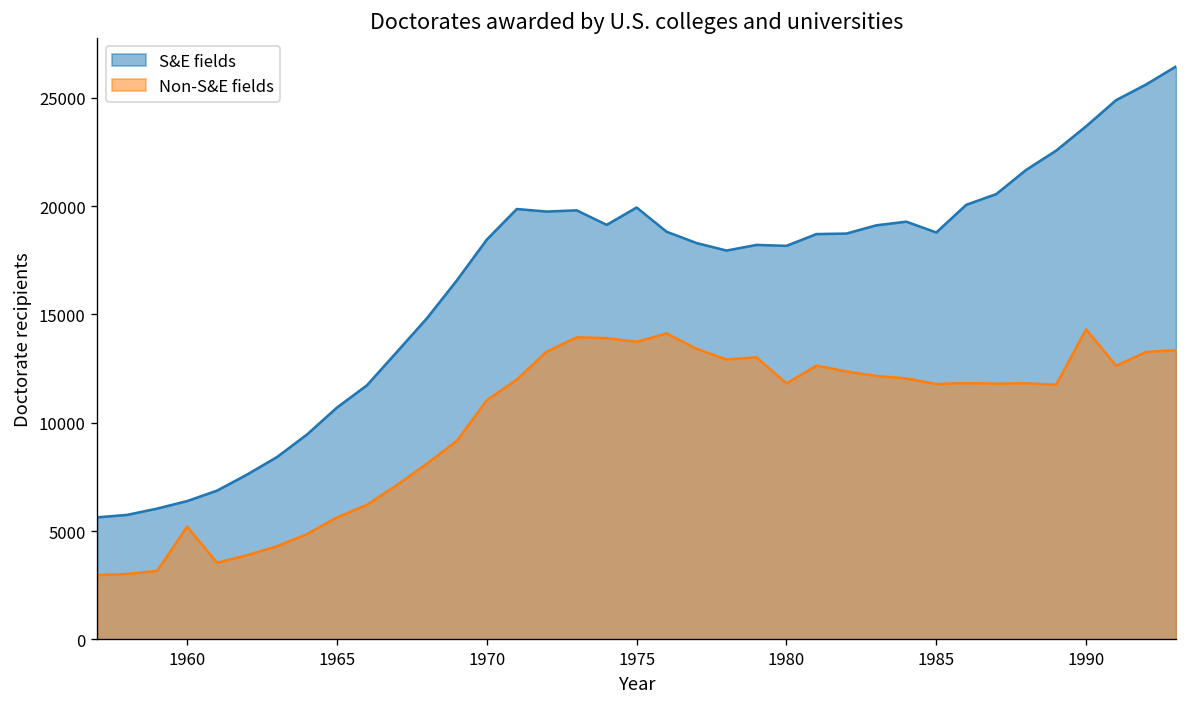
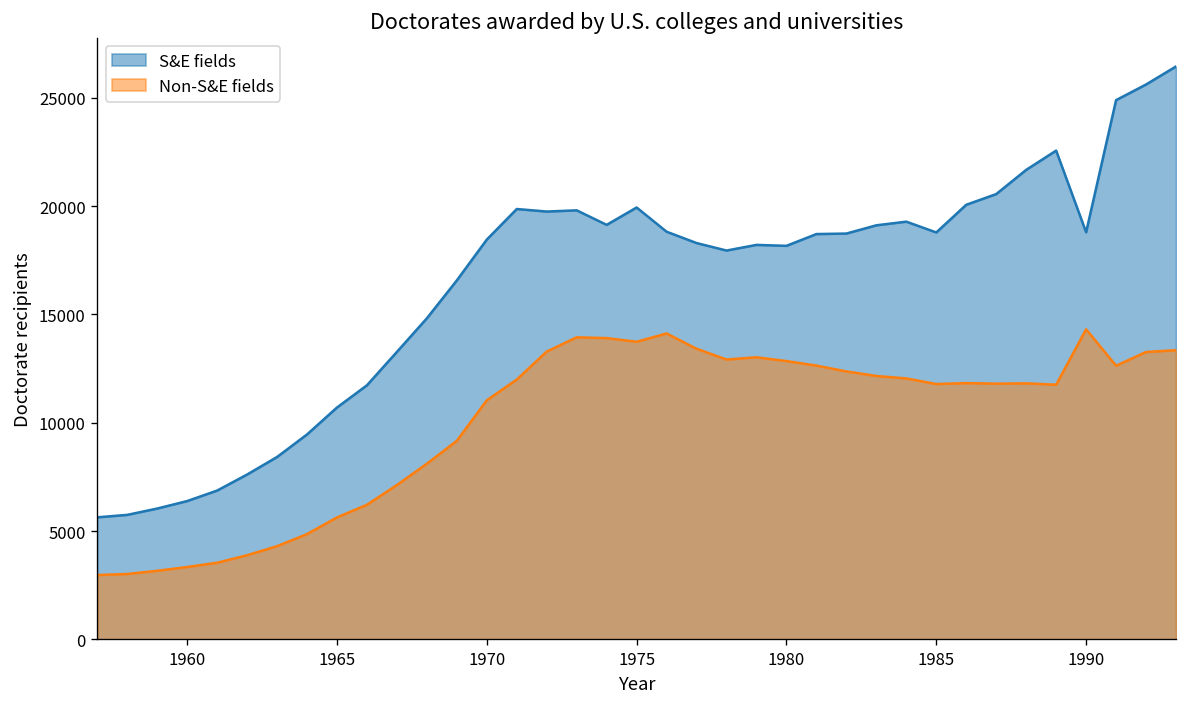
  {
    "S&E fields": {
      "1960": 6400,
      "1965": 10700,
      "1970": 18500,
      "1975": 19900,
      "1980": 18200,
      "1985": 18800,
-     "1990": 23700
+     "1990": 18800
    },
    "Non-S&E fields": {
-     "1960": 5200,
+     "1960": 3300,
      "1965": 5600,
      "1970": 11000,
      "1975": 13700,
-     "1980": 11800,
+     "1980": 12900,
      "1985": 11800,
      "1990": 14300
    }
  }
